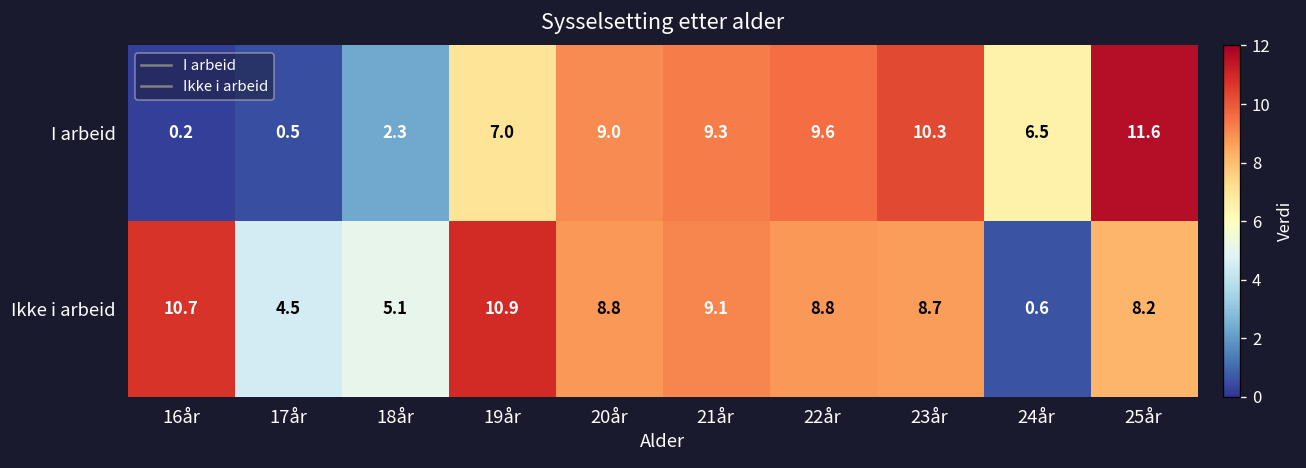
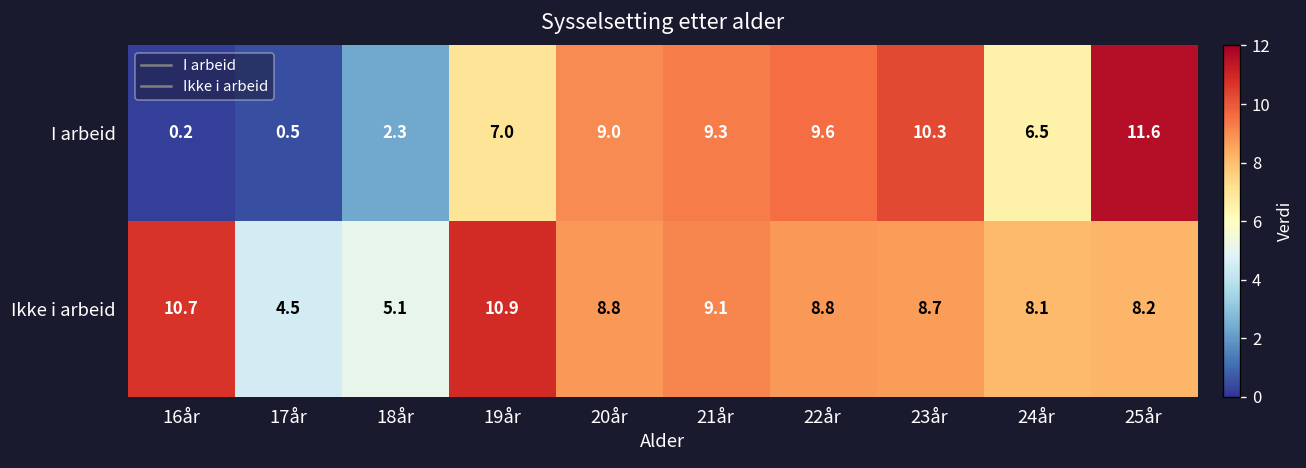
  {
    "I arbeid": {
      "16år": 0.2,
      "17år": 0.5,
      "18år": 2.3,
      "19år": 7.0,
      "20år": 9.0,
      "21år": 9.3,
      "22år": 9.6,
      "23år": 10.3,
      "24år": 6.5,
      "25år": 11.6
    },
    "Ikke i arbeid": {
      "16år": 10.7,
      "17år": 4.5,
      "18år": 5.1,
      "19år": 10.9,
      "20år": 8.8,
      "21år": 9.1,
      "22år": 8.8,
      "23år": 8.7,
-     "24år": 0.6,
+     "24år": 8.1,
      "25år": 8.2
    }
  }
